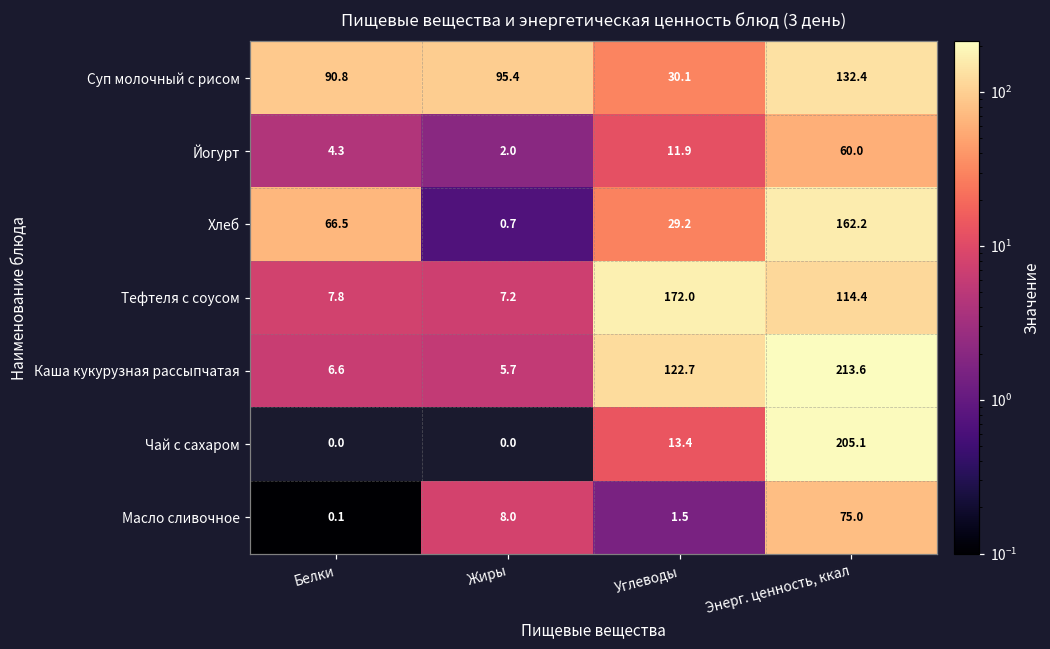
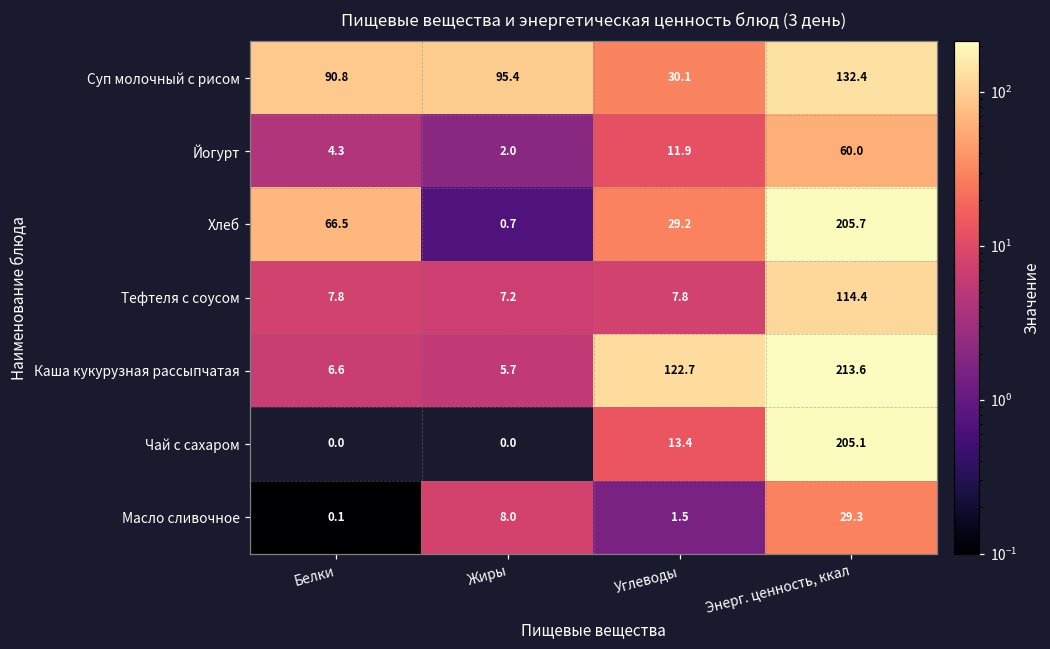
  {
    "Суп молочный с рисом": {
      "Белки": 90.8,
      "Жиры": 95.4,
      "Углеводы": 30.1,
      "Энерг. ценность, ккал": 132.4
    },
    "Йогурт": {
      "Белки": 4.3,
      "Жиры": 2.0,
      "Углеводы": 11.9,
      "Энерг. ценность, ккал": 60.0
    },
    "Хлеб": {
      "Белки": 66.5,
      "Жиры": 0.7,
      "Углеводы": 29.2,
-     "Энерг. ценность, ккал": 162.2
+     "Энерг. ценность, ккал": 205.7
    },
    "Тефтеля с соусом": {
      "Белки": 7.8,
      "Жиры": 7.2,
-     "Углеводы": 172.0,
+     "Углеводы": 7.8,
      "Энерг. ценность, ккал": 114.4
    },
    "Каша кукурузная рассыпчатая": {
      "Белки": 6.6,
      "Жиры": 5.7,
      "Углеводы": 122.7,
      "Энерг. ценность, ккал": 213.6
    },
    "Чай с сахаром": {
      "Белки": 0.0,
      "Жиры": 0.0,
      "Углеводы": 13.4,
      "Энерг. ценность, ккал": 205.1
    },
    "Масло сливочное": {
      "Белки": 0.1,
      "Жиры": 8.0,
      "Углеводы": 1.5,
-     "Энерг. ценность, ккал": 75.0
+     "Энерг. ценность, ккал": 29.3
    }
  }
